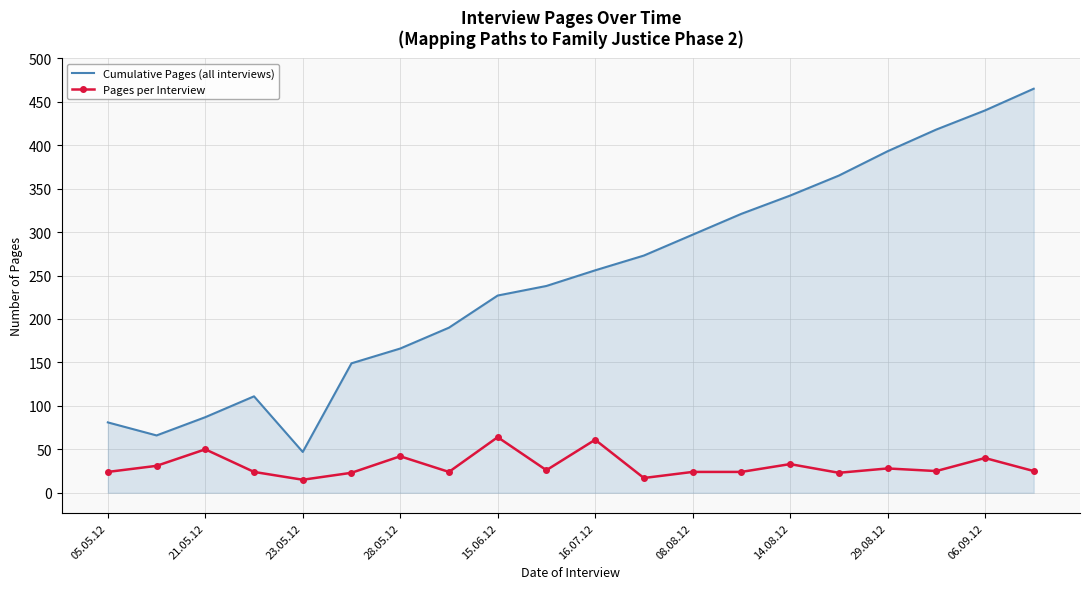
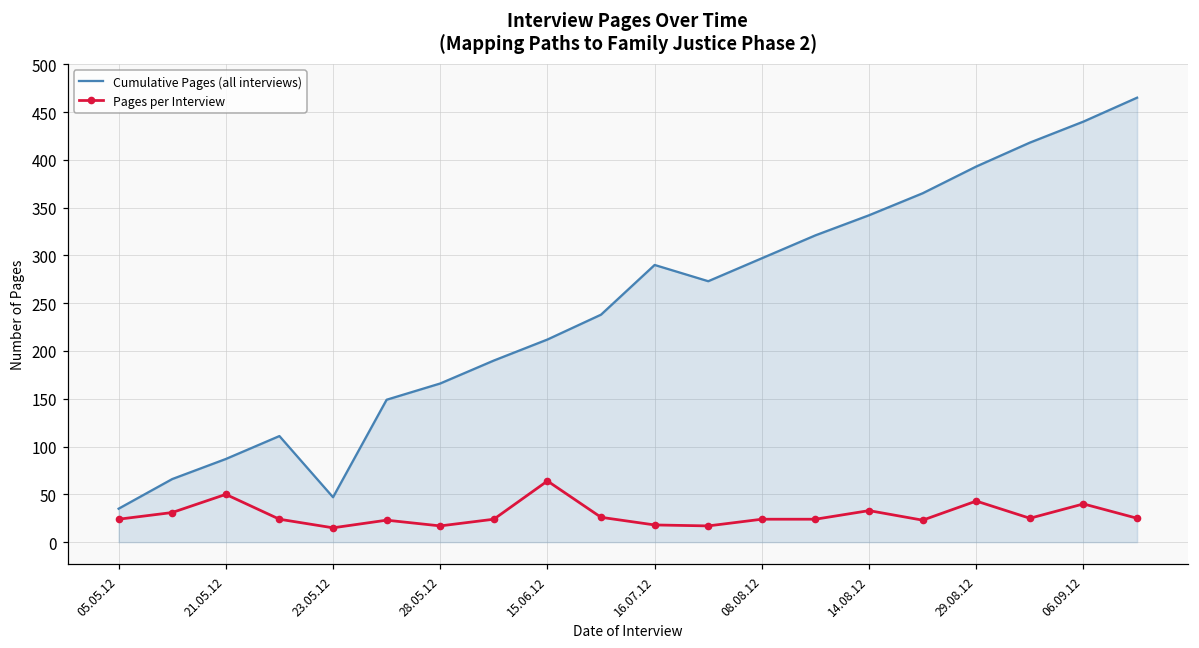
  {
    "Cumulative Pages (all interviews)": {
-     "05.05.12": 80,
+     "05.05.12": 40,
      "21.05.12": 90,
      "23.05.12": 50,
      "28.05.12": 170,
-     "15.06.12": 230,
-     "16.07.12": 260,
+     "15.06.12": 210,
+     "16.07.12": 290,
      "14.08.12": 340,
      "29.08.12": 390,
      "06.09.12": 440
    },
    "Pages per Interview": {
      "05.05.12": 20,
      "21.05.12": 50,
      "23.05.12": 20,
-     "28.05.12": 40,
+     "28.05.12": 20,
      "15.06.12": 60,
-     "16.07.12": 60,
+     "16.07.12": 20,
      "14.08.12": 30,
-     "29.08.12": 30,
+     "29.08.12": 40,
      "06.09.12": 40
    }
  }
